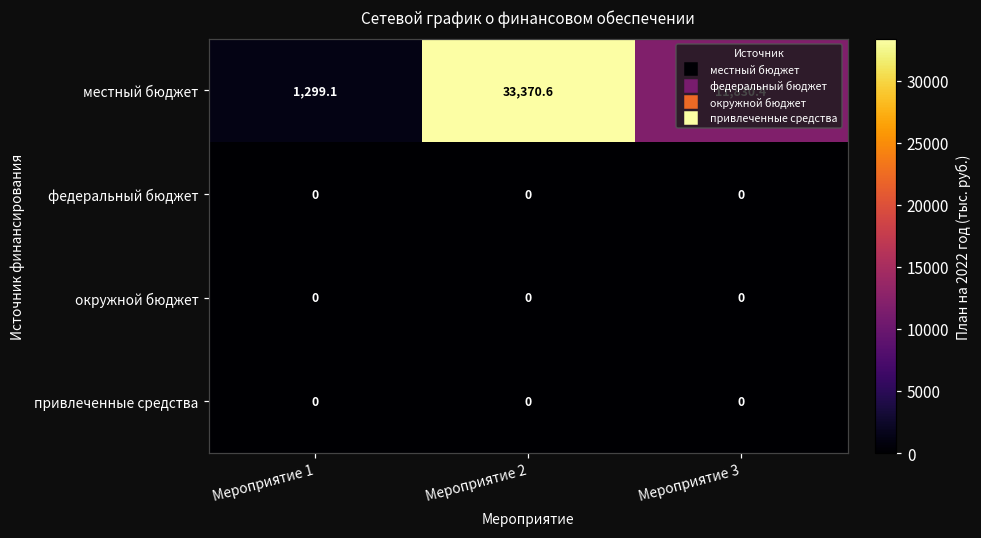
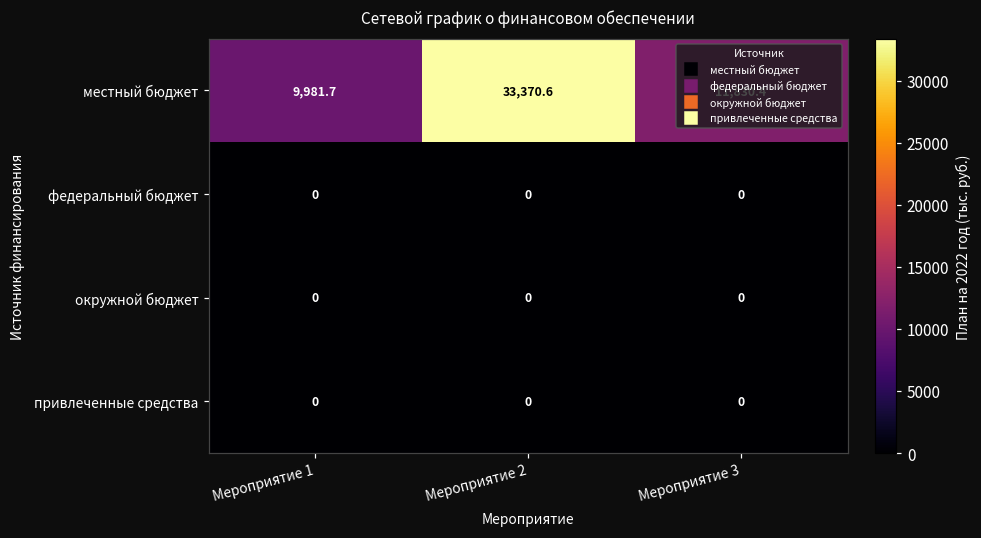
  {
    "местный бюджет": {
-     "Мероприятие 1": "1,299.1",
+     "Мероприятие 1": "9,981.7",
      "Мероприятие 2": "33,370.6"
    },
    "федеральный бюджет": {
      "Мероприятие 1": "0",
      "Мероприятие 2": "0",
      "Мероприятие 3": "0"
    },
    "окружной бюджет": {
      "Мероприятие 1": "0",
      "Мероприятие 2": "0",
      "Мероприятие 3": "0"
    },
    "привлеченные средства": {
      "Мероприятие 1": "0",
      "Мероприятие 2": "0",
      "Мероприятие 3": "0"
    }
  }
